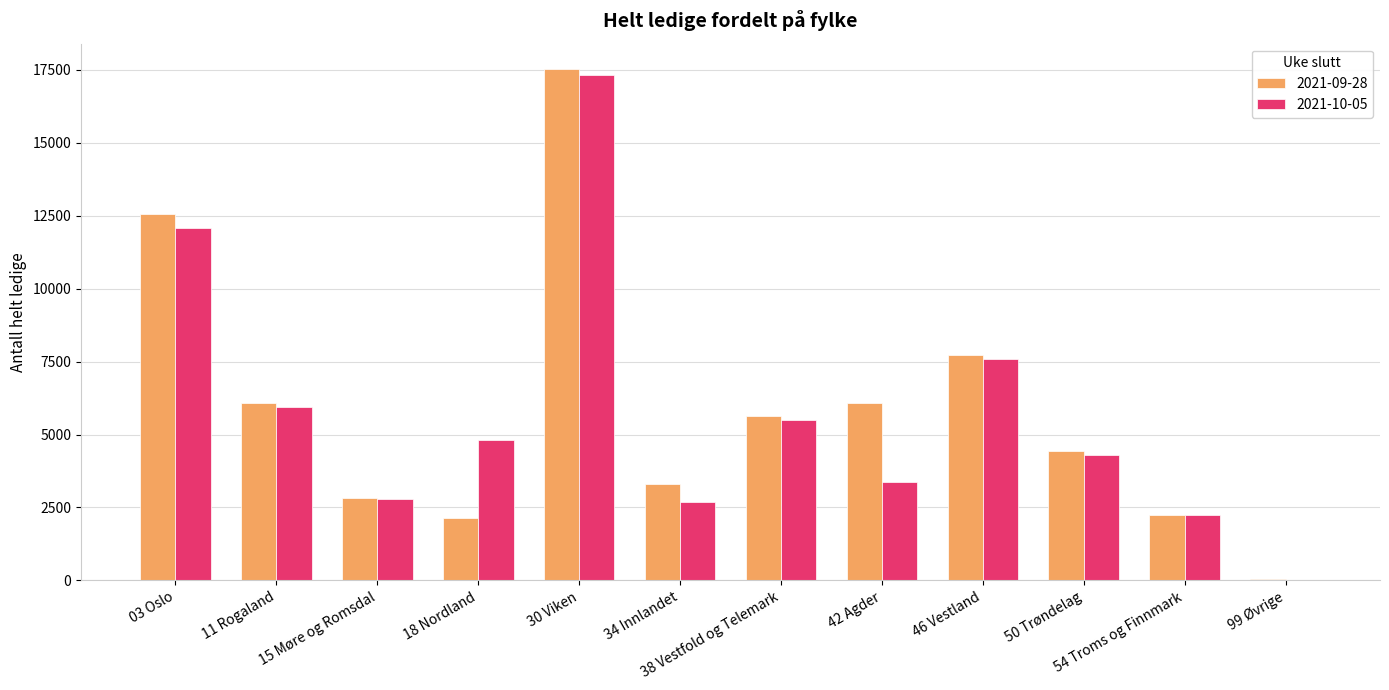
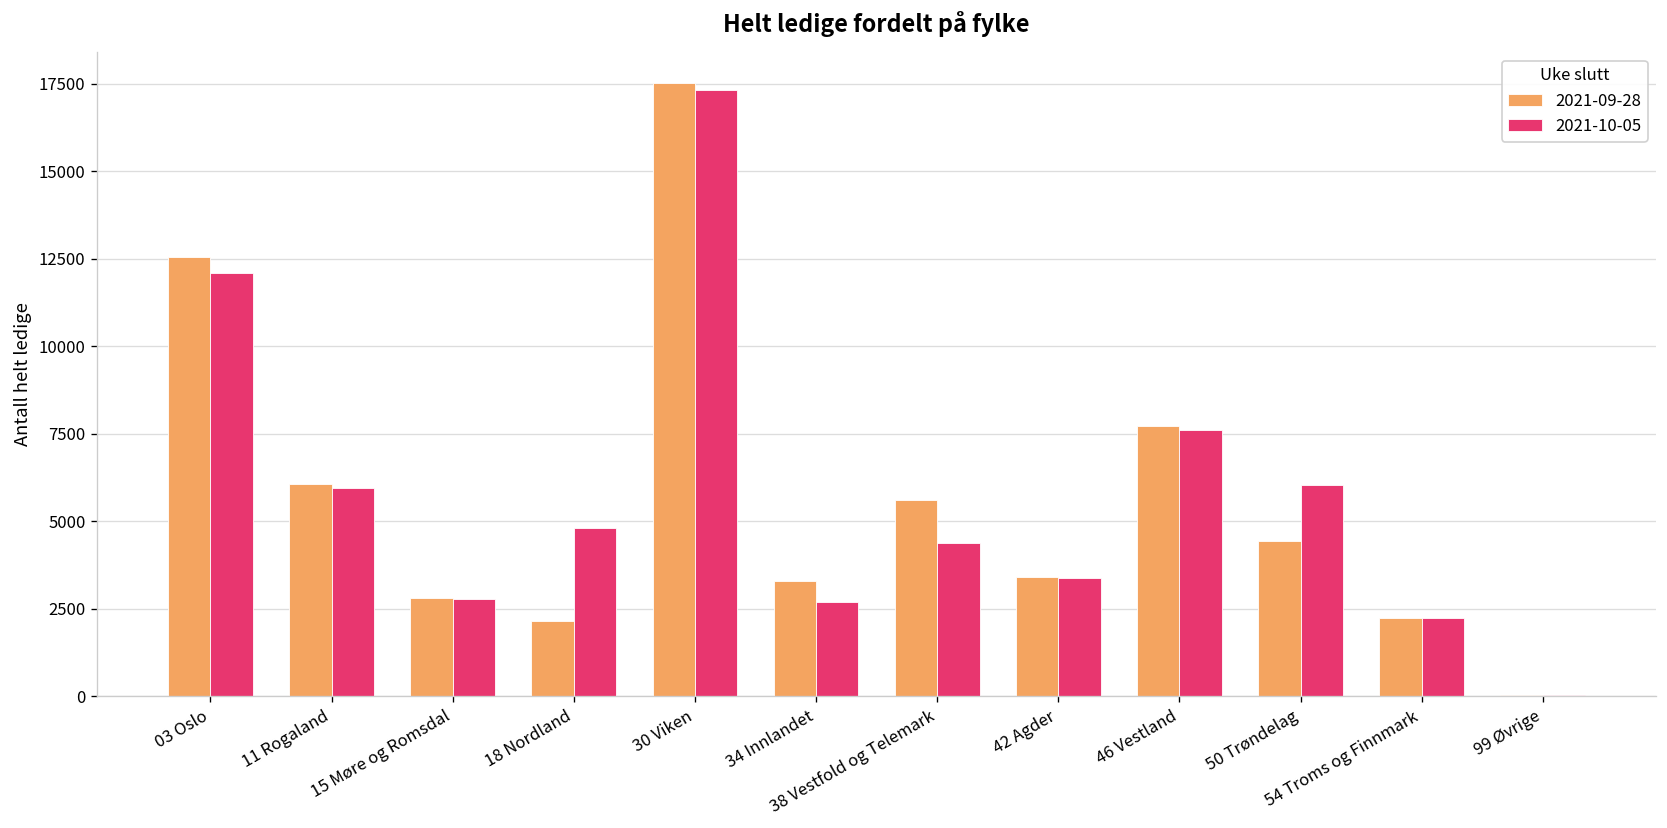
  {
    "2021-09-28": {
      "03 Oslo": 12600,
      "11 Rogaland": 6100,
      "15 Møre og Romsdal": 2800,
      "18 Nordland": 2100,
      "30 Viken": 17500,
      "34 Innlandet": 3300,
      "38 Vestfold og Telemark": 5600,
-     "42 Agder": 6100,
+     "42 Agder": 3400,
      "46 Vestland": 7700,
      "50 Trøndelag": 4400,
      "54 Troms og Finnmark": 2300
    },
    "2021-10-05": {
      "03 Oslo": 12100,
      "11 Rogaland": 5900,
      "15 Møre og Romsdal": 2800,
      "18 Nordland": 4800,
      "30 Viken": 17300,
      "34 Innlandet": 2700,
-     "38 Vestfold og Telemark": 5500,
+     "38 Vestfold og Telemark": 4400,
      "42 Agder": 3400,
      "46 Vestland": 7600,
-     "50 Trøndelag": 4300,
+     "50 Trøndelag": 6000,
      "54 Troms og Finnmark": 2200
    }
  }
